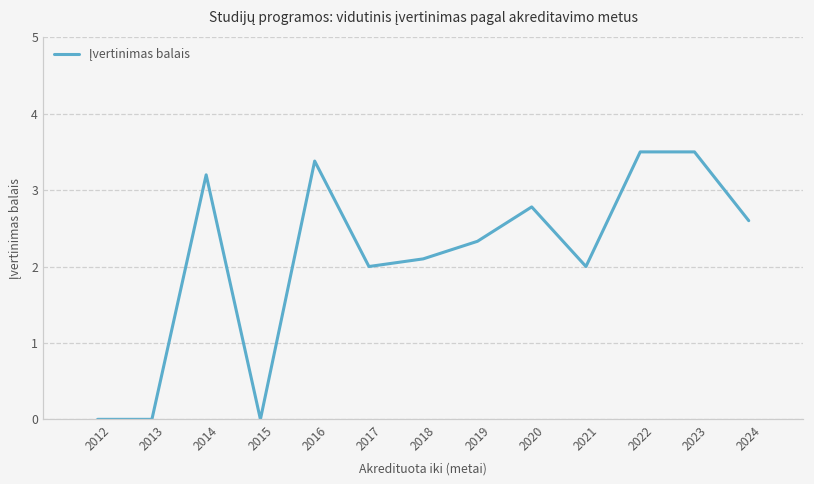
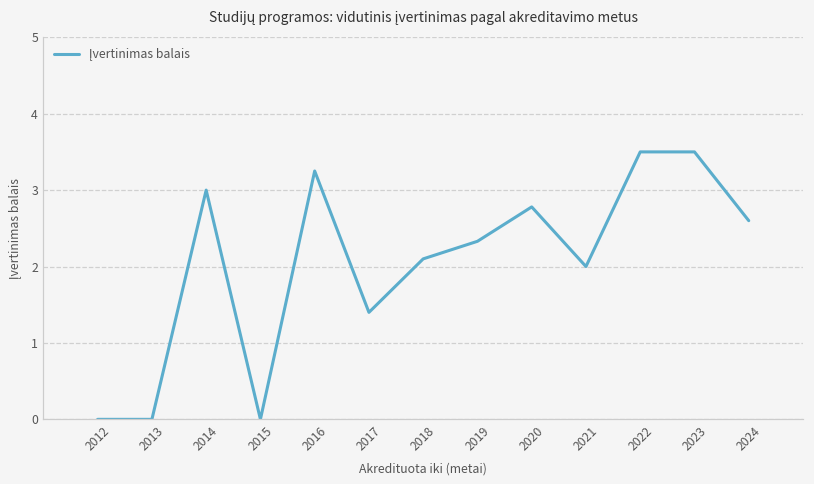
  {
    "2012": 0.0,
    "2013": 0.0,
-   "2014": 3.2,
+   "2014": 3.0,
    "2015": 0.0,
-   "2016": 3.4,
-   "2017": 2.0,
+   "2016": 3.3,
+   "2017": 1.4,
    "2018": 2.1,
    "2019": 2.3,
    "2020": 2.8,
    "2021": 2.0,
    "2022": 3.5,
    "2023": 3.5,
    "2024": 2.6
  }
